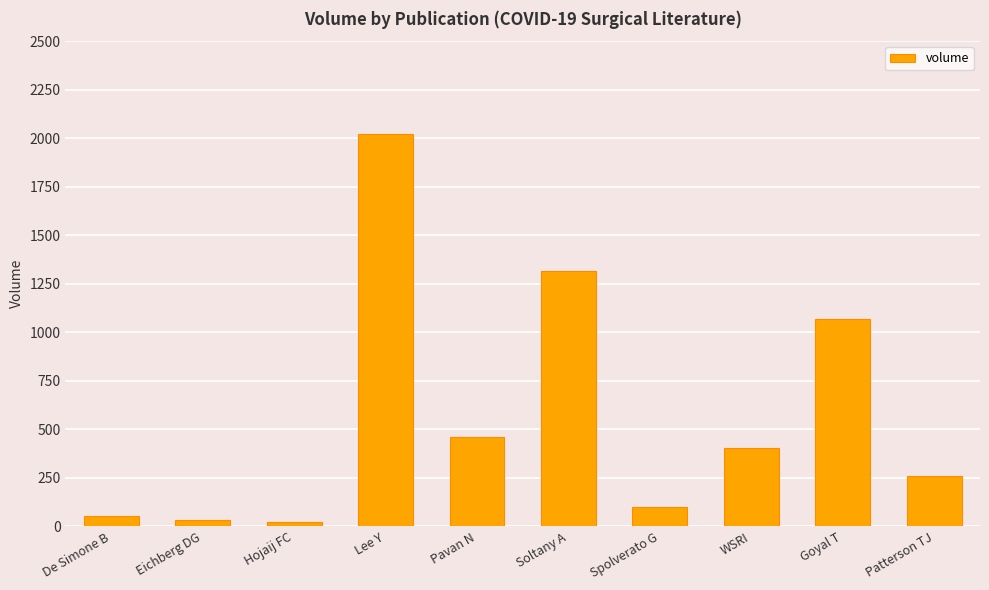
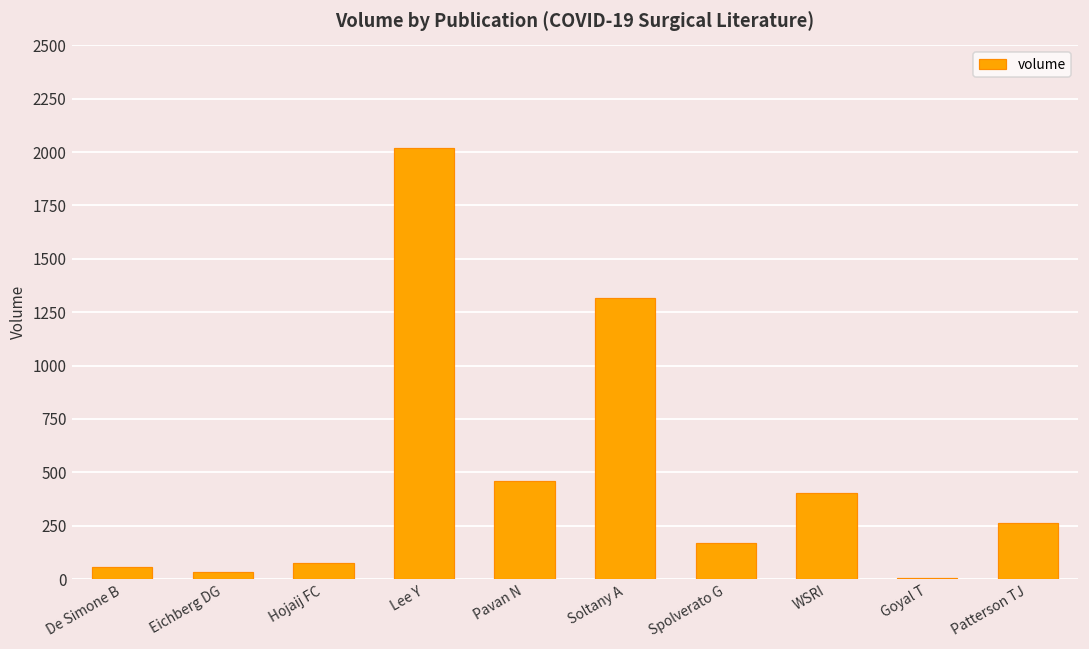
  {
    "De Simone B": 60,
    "Eichberg DG": 40,
-   "Hojaij FC": 20,
+   "Hojaij FC": 80,
    "Lee Y": 2020,
    "Pavan N": 460,
    "Soltany A": 1310,
-   "Spolverato G": 100,
+   "Spolverato G": 170,
    "WSRI": 400,
-   "Goyal T": 1070,
+   "Goyal T": 10,
    "Patterson TJ": 260
  }
